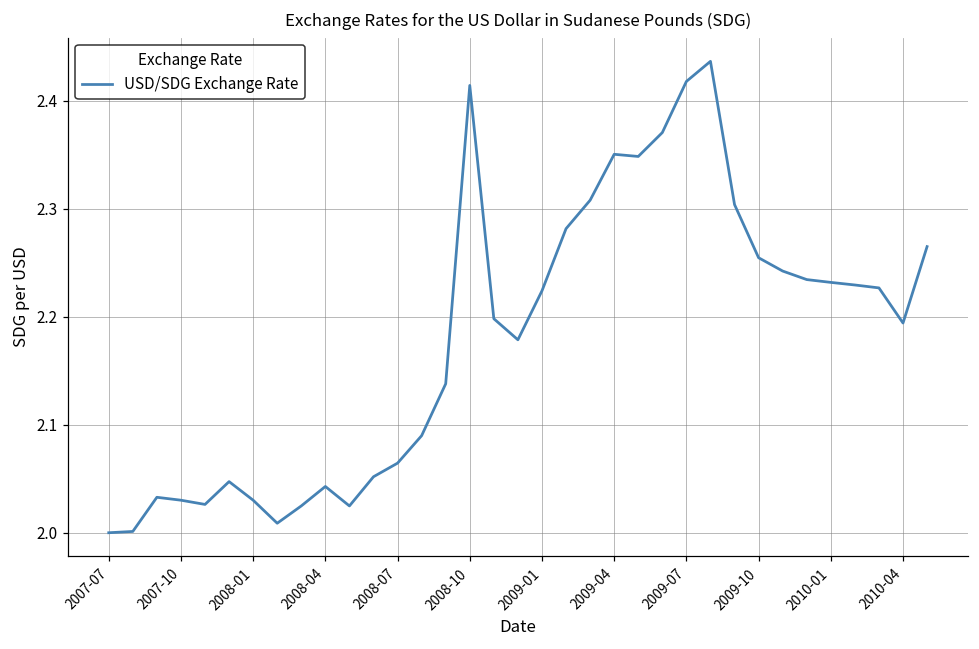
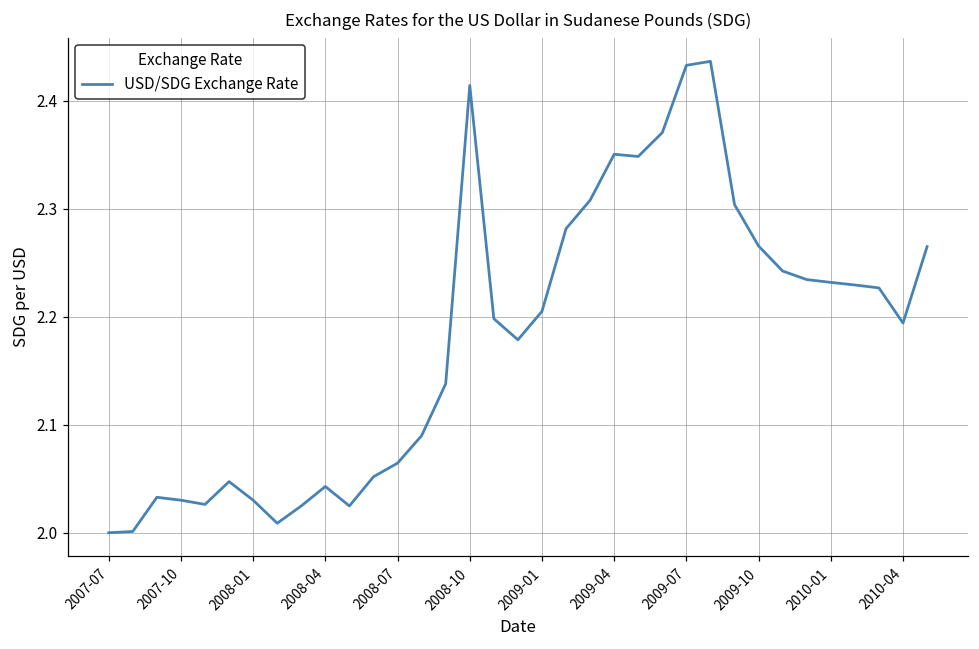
  {
    "2007-07": 2.00,
    "2007-10": 2.03,
    "2008-01": 2.03,
    "2008-04": 2.04,
    "2008-07": 2.06,
    "2008-10": 2.41,
-   "2009-01": 2.22,
+   "2009-01": 2.21,
    "2009-04": 2.35,
-   "2009-07": 2.42,
-   "2009-10": 2.25,
+   "2009-07": 2.43,
+   "2009-10": 2.27,
    "2010-01": 2.23,
    "2010-04": 2.19
  }
